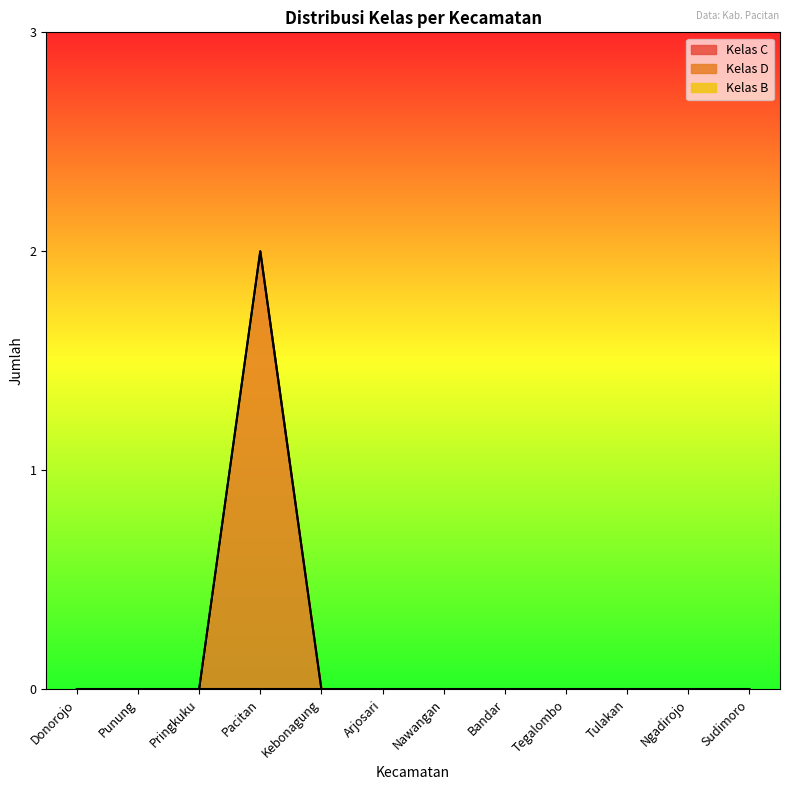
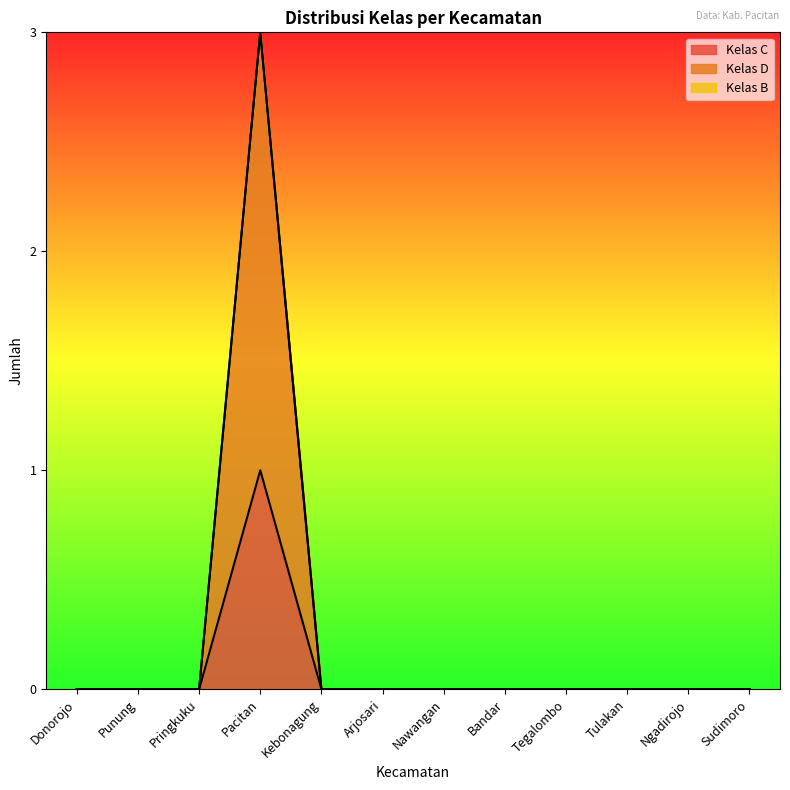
  {
    "Kelas C": {
-     "Pacitan": 0
+     "Pacitan": 1
    },
    "Kelas B": {
      "Pacitan": 2
    }
  }
